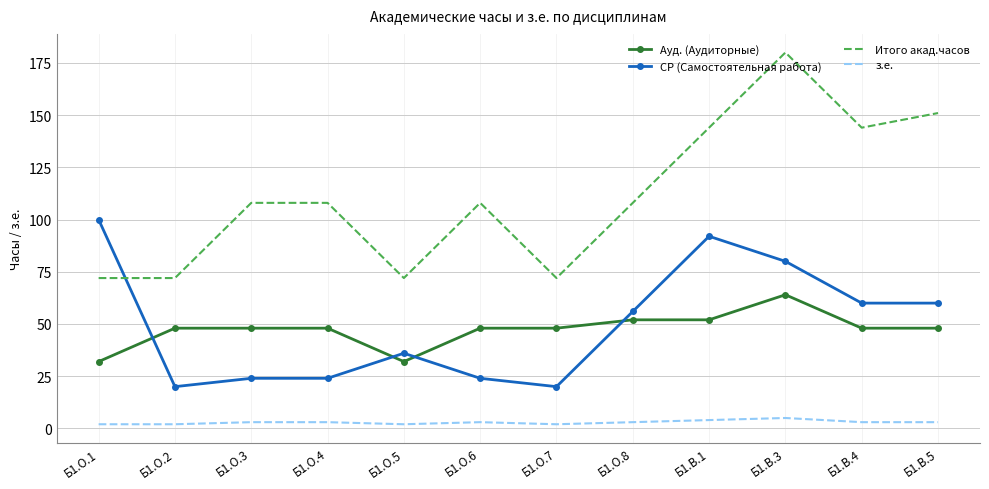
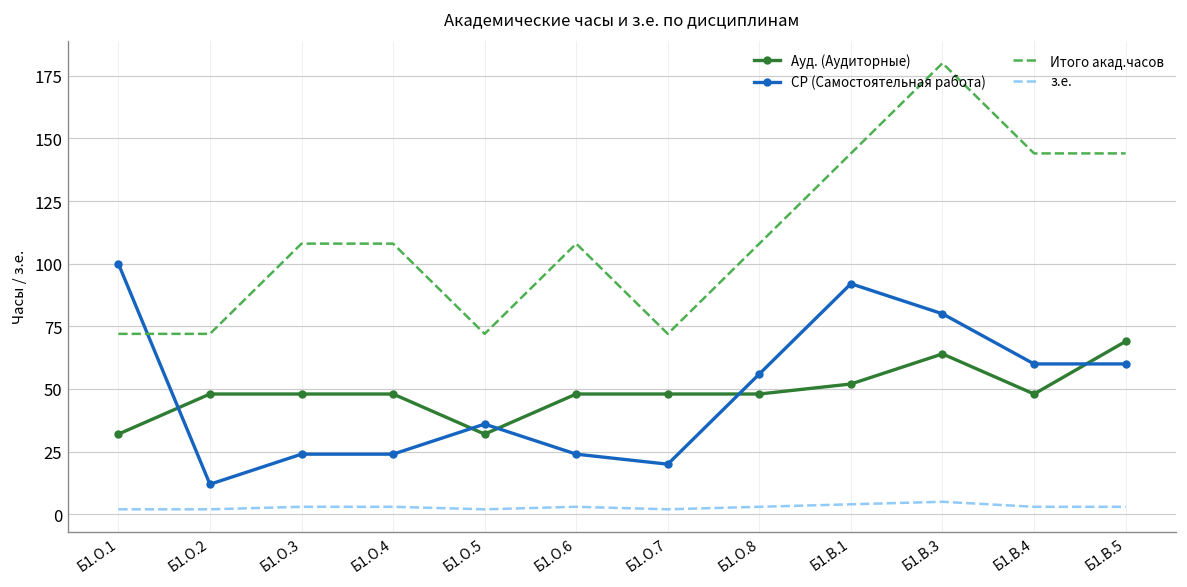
  {
    "Ауд. (Аудиторные)": {
      "Б1.О.1": 32,
      "Б1.О.2": 48,
      "Б1.О.3": 48,
      "Б1.О.4": 48,
      "Б1.О.5": 32,
      "Б1.О.6": 48,
      "Б1.О.7": 48,
-     "Б1.О.8": 52,
+     "Б1.О.8": 48,
      "Б1.В.1": 52,
      "Б1.В.3": 64,
      "Б1.В.4": 48,
-     "Б1.В.5": 48
+     "Б1.В.5": 69
    },
    "СР (Самостоятельная работа)": {
      "Б1.О.1": 100,
-     "Б1.О.2": 20,
+     "Б1.О.2": 12,
      "Б1.О.3": 24,
      "Б1.О.4": 24,
      "Б1.О.5": 36,
      "Б1.О.6": 24,
      "Б1.О.7": 20,
      "Б1.О.8": 56,
      "Б1.В.1": 92,
      "Б1.В.3": 80,
      "Б1.В.4": 60,
      "Б1.В.5": 60
    },
    "Итого акад.часов": {
      "Б1.О.1": 72,
      "Б1.О.2": 72,
      "Б1.О.3": 108,
      "Б1.О.4": 108,
      "Б1.О.5": 72,
      "Б1.О.6": 108,
      "Б1.О.7": 72,
      "Б1.О.8": 108,
      "Б1.В.1": 144,
      "Б1.В.3": 180,
      "Б1.В.4": 144,
-     "Б1.В.5": 151
+     "Б1.В.5": 144
    },
    "з.е.": {
      "Б1.О.1": 2,
      "Б1.О.2": 2,
      "Б1.О.3": 3,
      "Б1.О.4": 3,
      "Б1.О.5": 2,
      "Б1.О.6": 3,
      "Б1.О.7": 2,
      "Б1.О.8": 3,
      "Б1.В.1": 4,
      "Б1.В.3": 5,
      "Б1.В.4": 3,
      "Б1.В.5": 3
    }
  }
